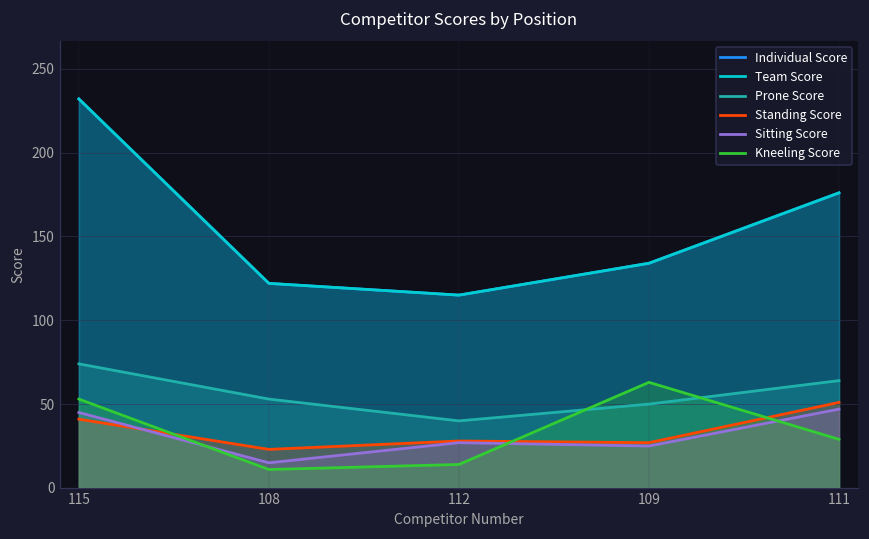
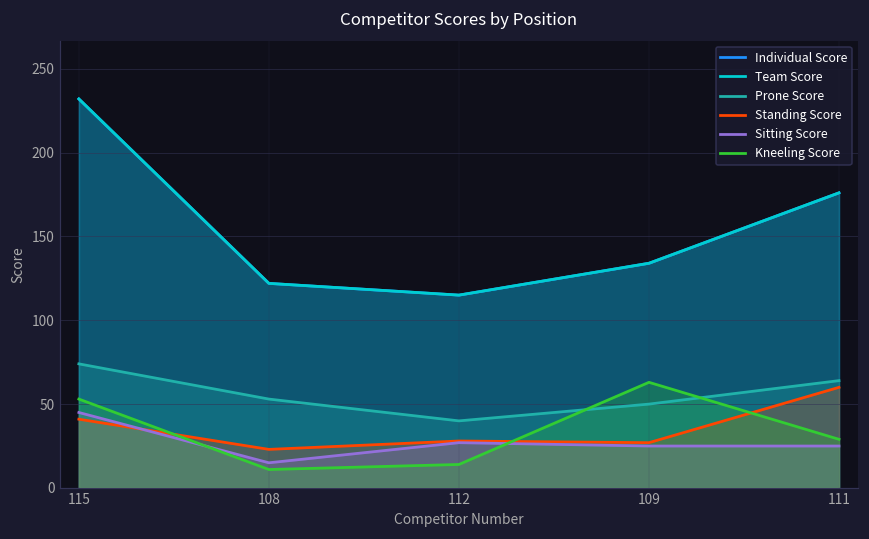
  {
    "Standing Score": {
      "115": 41,
      "108": 23,
      "109": 27,
-     "111": 51
+     "111": 60
    },
    "Sitting Score": {
      "115": 45,
      "108": 15,
      "109": 25,
-     "111": 47
+     "111": 25
    },
    "Kneeling Score": {
      "115": 53,
      "108": 11,
      "112": 14,
      "109": 63,
      "111": 29
    }
  }
